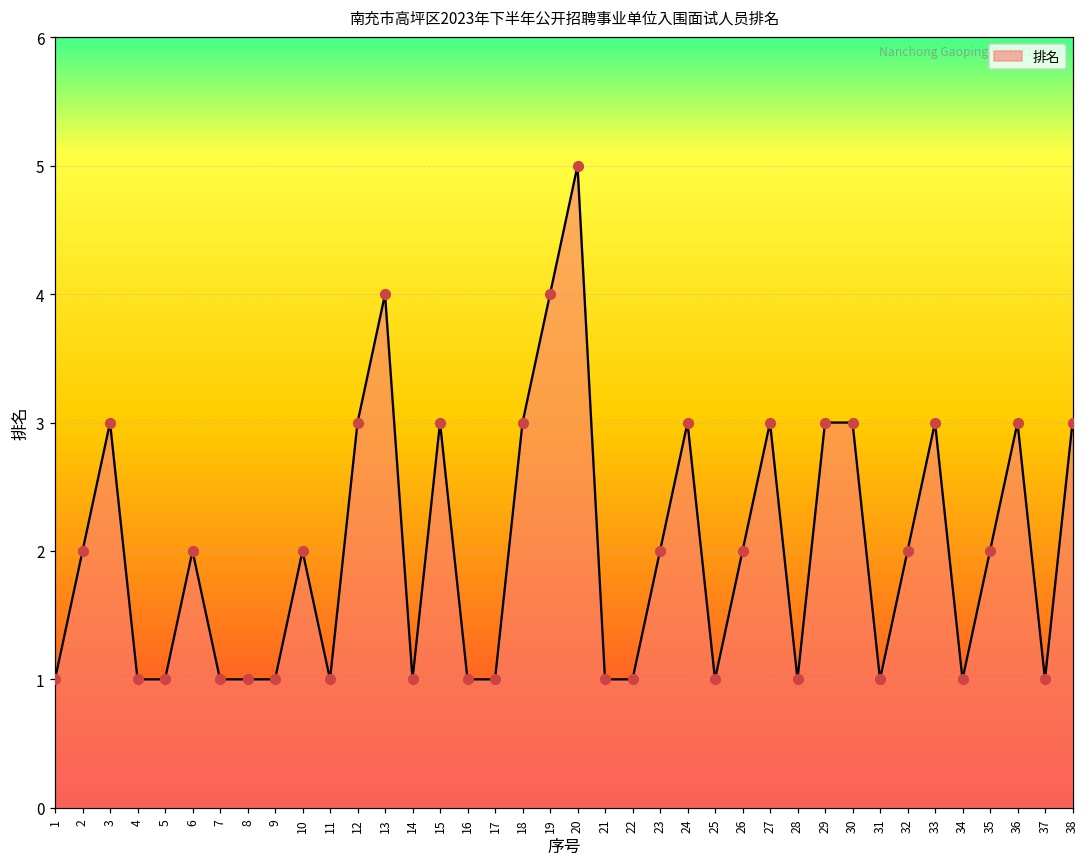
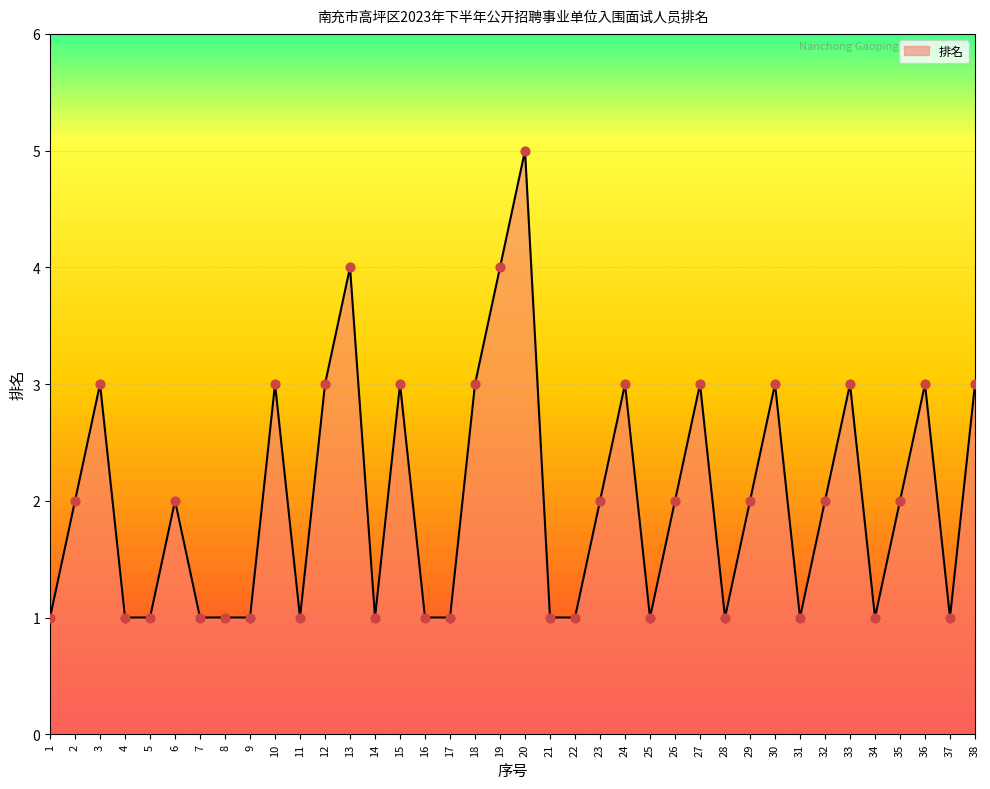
  {
    "1": 1,
    "2": 2,
    "3": 3,
    "4": 1,
    "5": 1,
    "6": 2,
    "7": 1,
    "8": 1,
    "9": 1,
-   "10": 2,
+   "10": 3,
    "11": 1,
    "12": 3,
    "13": 4,
    "14": 1,
    "15": 3,
    "16": 1,
    "17": 1,
    "18": 3,
    "19": 4,
    "20": 5,
    "21": 1,
    "22": 1,
    "23": 2,
    "24": 3,
    "25": 1,
    "26": 2,
    "27": 3,
    "28": 1,
-   "29": 3,
+   "29": 2,
    "30": 3,
    "31": 1,
    "32": 2,
    "33": 3,
    "34": 1,
    "35": 2,
    "36": 3,
    "37": 1,
    "38": 3
  }
